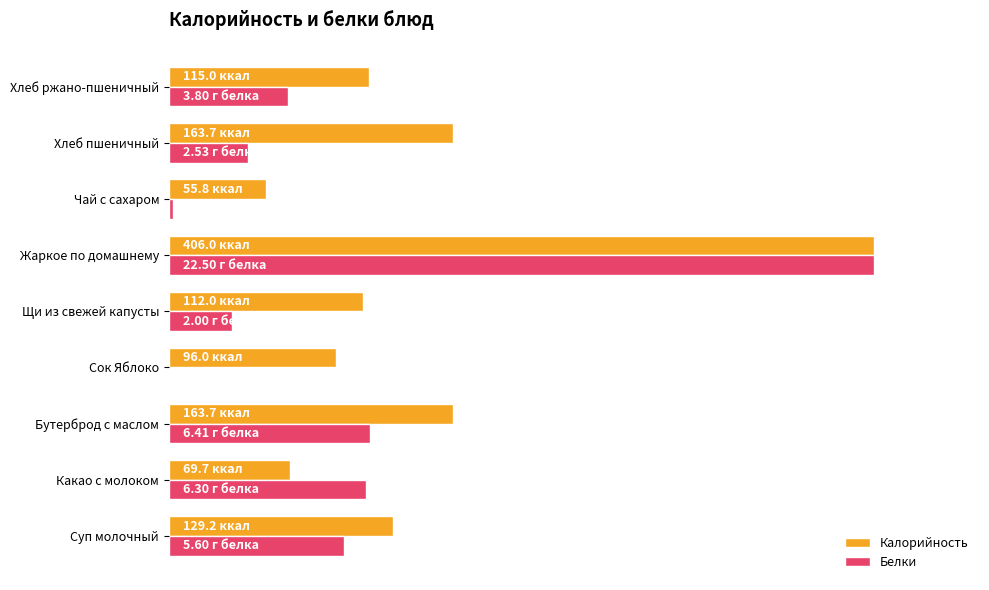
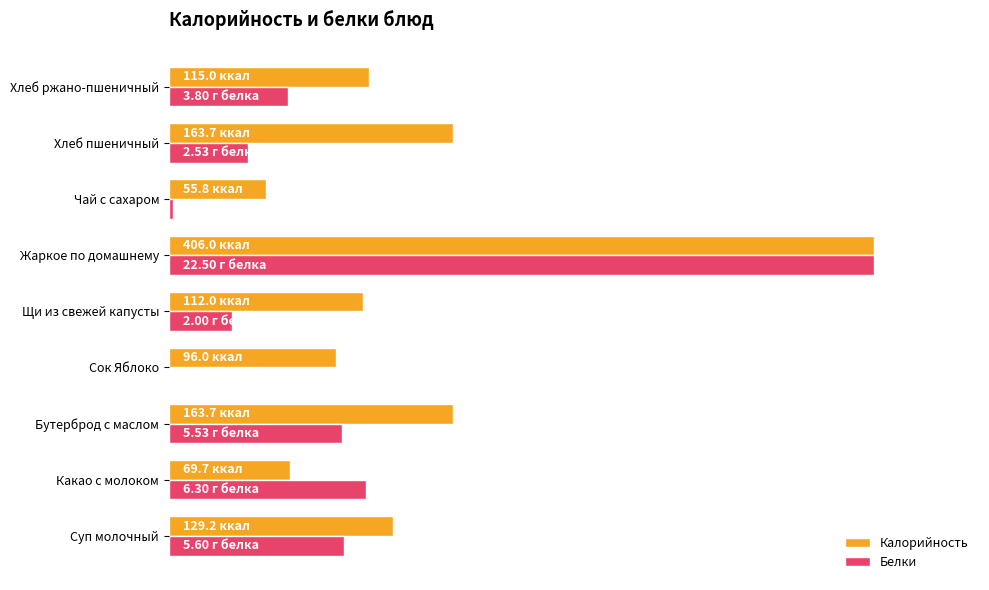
  {
    "Белки": {
-     "Бутерброд с маслом": 6.41
+     "Бутерброд с маслом": 5.53
    }
  }
